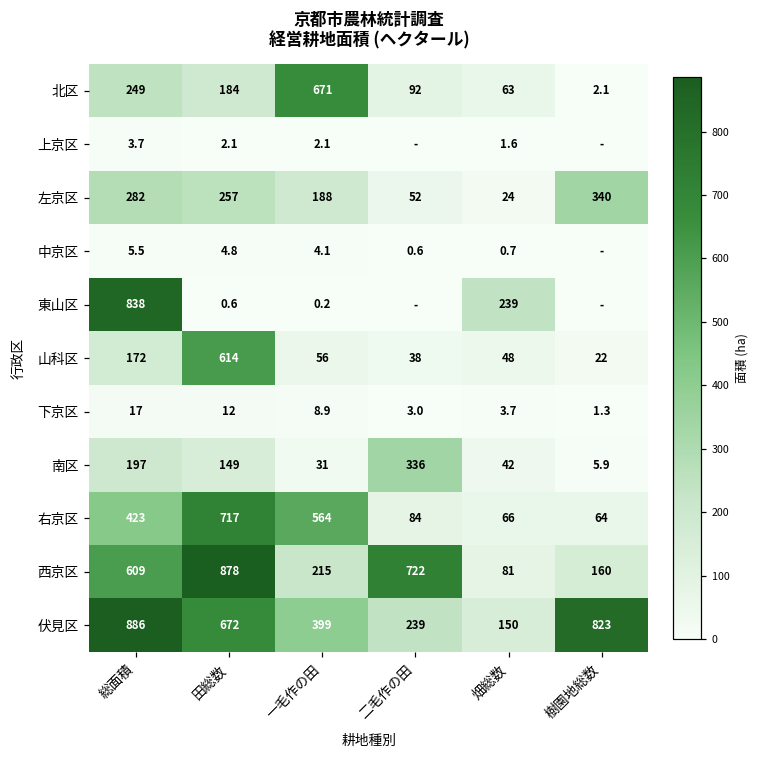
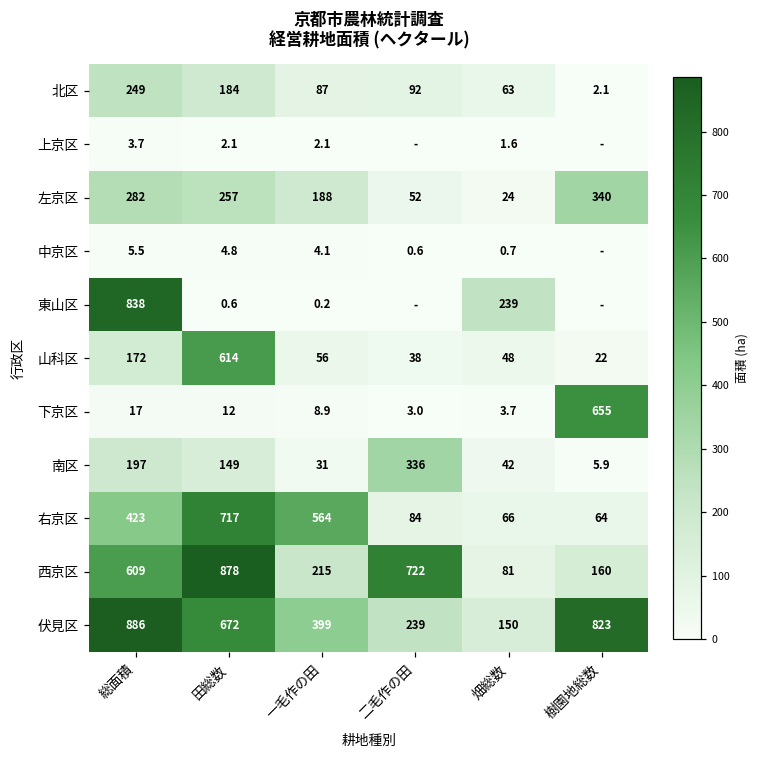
  {
    "北区": {
      "総面積": 249,
      "田総数": 184,
-     "一毛作の田": 671,
+     "一毛作の田": 87,
      "二毛作の田": 92,
      "畑総数": 63,
      "樹園地総数": 2.1
    },
    "上京区": {
      "総面積": 3.7,
      "田総数": 2.1,
      "一毛作の田": 2.1,
      "畑総数": 1.6
    },
    "左京区": {
      "総面積": 282,
      "田総数": 257,
      "一毛作の田": 188,
      "二毛作の田": 52,
      "畑総数": 24,
      "樹園地総数": 340
    },
    "中京区": {
      "総面積": 5.5,
      "田総数": 4.8,
      "一毛作の田": 4.1,
      "二毛作の田": 0.6,
      "畑総数": 0.7
    },
    "東山区": {
      "総面積": 838,
      "田総数": 0.6,
      "一毛作の田": 0.2,
      "畑総数": 239
    },
    "山科区": {
      "総面積": 172,
      "田総数": 614,
      "一毛作の田": 56,
      "二毛作の田": 38,
      "畑総数": 48,
      "樹園地総数": 22
    },
    "下京区": {
      "総面積": 17,
      "田総数": 12,
      "一毛作の田": 8.9,
      "二毛作の田": 3.0,
      "畑総数": 3.7,
-     "樹園地総数": 1.3
+     "樹園地総数": 655
    },
    "南区": {
      "総面積": 197,
      "田総数": 149,
      "一毛作の田": 31,
      "二毛作の田": 336,
      "畑総数": 42,
      "樹園地総数": 5.9
    },
    "右京区": {
      "総面積": 423,
      "田総数": 717,
      "一毛作の田": 564,
      "二毛作の田": 84,
      "畑総数": 66,
      "樹園地総数": 64
    },
    "西京区": {
      "総面積": 609,
      "田総数": 878,
      "一毛作の田": 215,
      "二毛作の田": 722,
      "畑総数": 81,
      "樹園地総数": 160
    },
    "伏見区": {
      "総面積": 886,
      "田総数": 672,
      "一毛作の田": 399,
      "二毛作の田": 239,
      "畑総数": 150,
      "樹園地総数": 823
    }
  }
